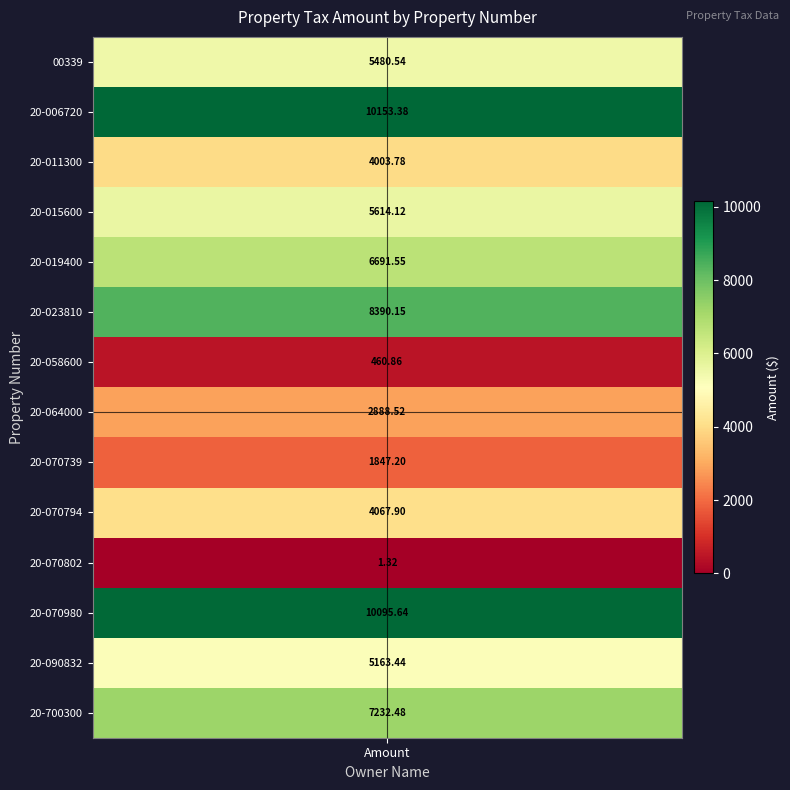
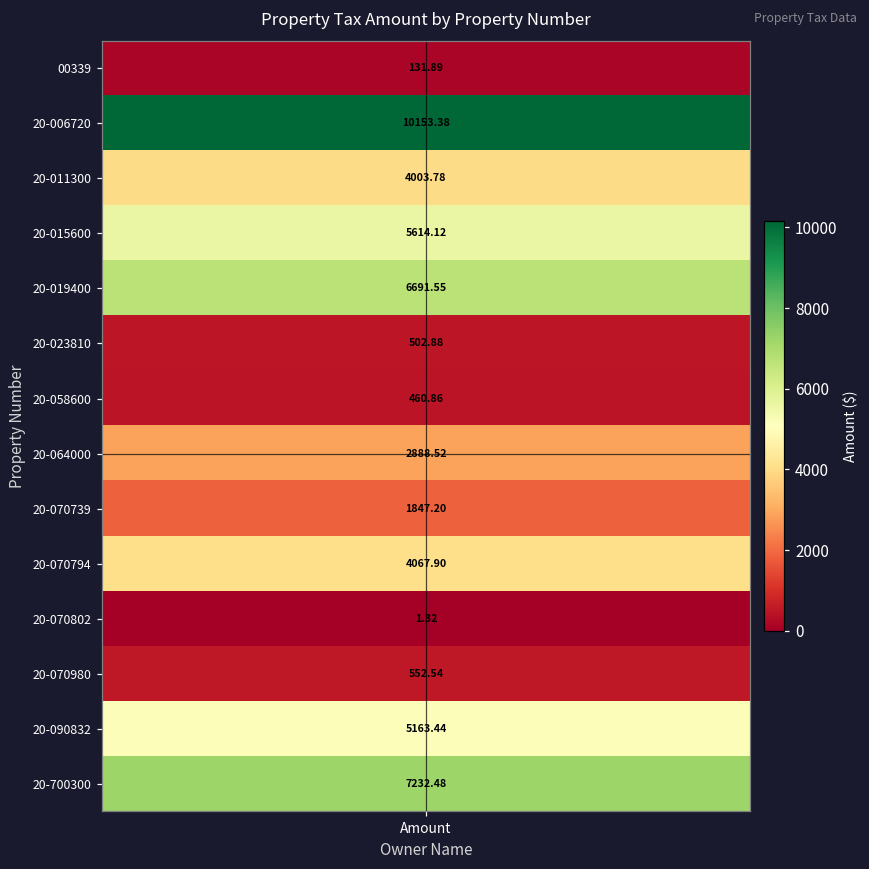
  {
    "00339": {
-     "Amount": 5480.54
+     "Amount": 131.89
    },
    "20-006720": {
      "Amount": 10153.38
    },
    "20-011300": {
      "Amount": 4003.78
    },
    "20-015600": {
      "Amount": 5614.12
    },
    "20-019400": {
      "Amount": 6691.55
    },
    "20-023810": {
-     "Amount": 8390.15
+     "Amount": 502.88
    },
    "20-058600": {
      "Amount": 460.86
    },
    "20-064000": {
      "Amount": 2888.52
    },
    "20-070739": {
      "Amount": 1847.20
    },
    "20-070794": {
      "Amount": 4067.90
    },
    "20-070802": {
      "Amount": 1.32
    },
    "20-070980": {
-     "Amount": 10095.64
+     "Amount": 552.54
    },
    "20-090832": {
      "Amount": 5163.44
    },
    "20-700300": {
      "Amount": 7232.48
    }
  }
